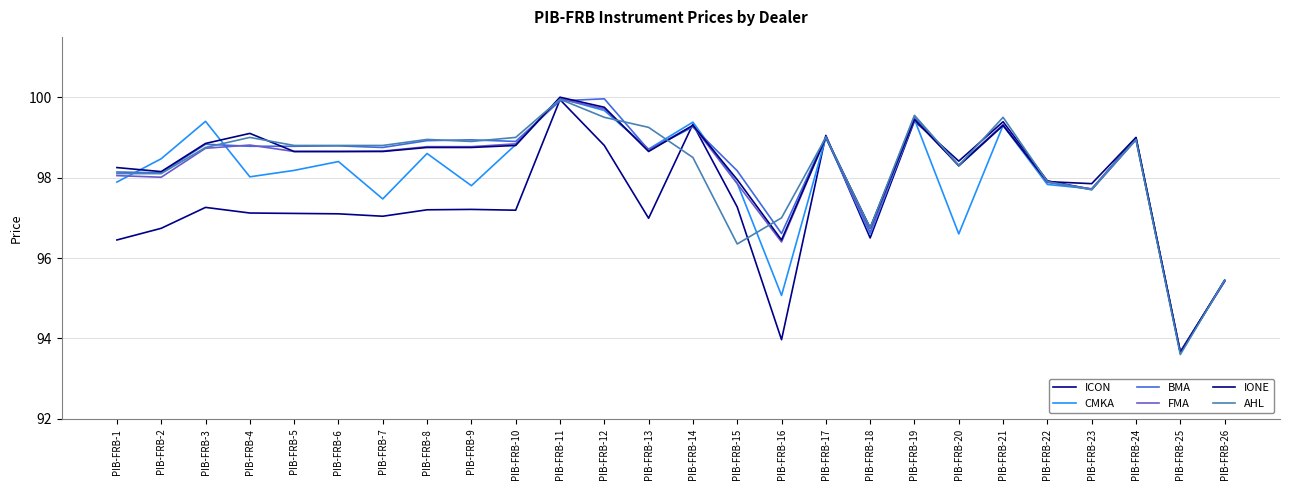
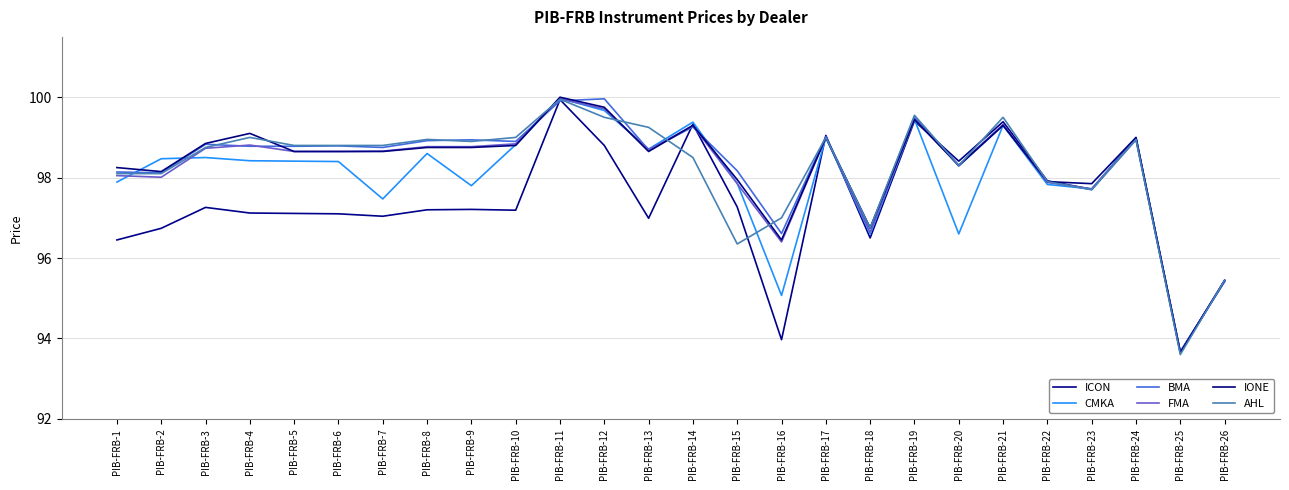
  {
    "CMKA": {
      "PIB-FRB-1": 97.9,
      "PIB-FRB-2": 98.5,
-     "PIB-FRB-3": 99.4,
-     "PIB-FRB-4": 98.0,
-     "PIB-FRB-5": 98.2,
+     "PIB-FRB-3": 98.5,
+     "PIB-FRB-4": 98.4,
+     "PIB-FRB-5": 98.4,
      "PIB-FRB-6": 98.4,
      "PIB-FRB-7": 97.5,
      "PIB-FRB-8": 98.6,
      "PIB-FRB-9": 97.8,
      "PIB-FRB-16": 95.1,
      "PIB-FRB-20": 96.6
    }
  }
